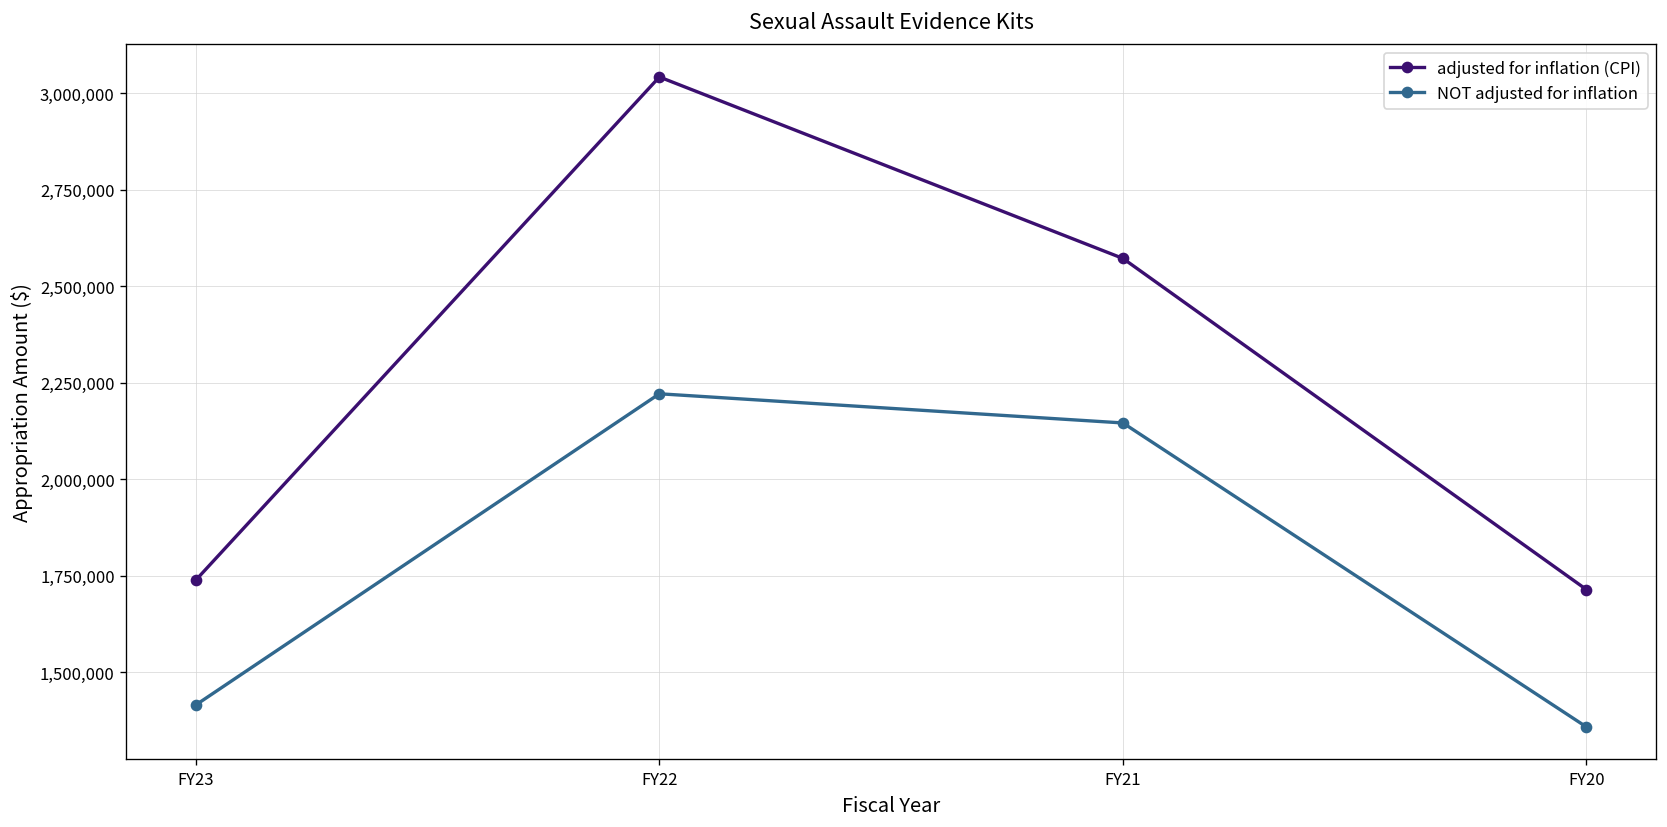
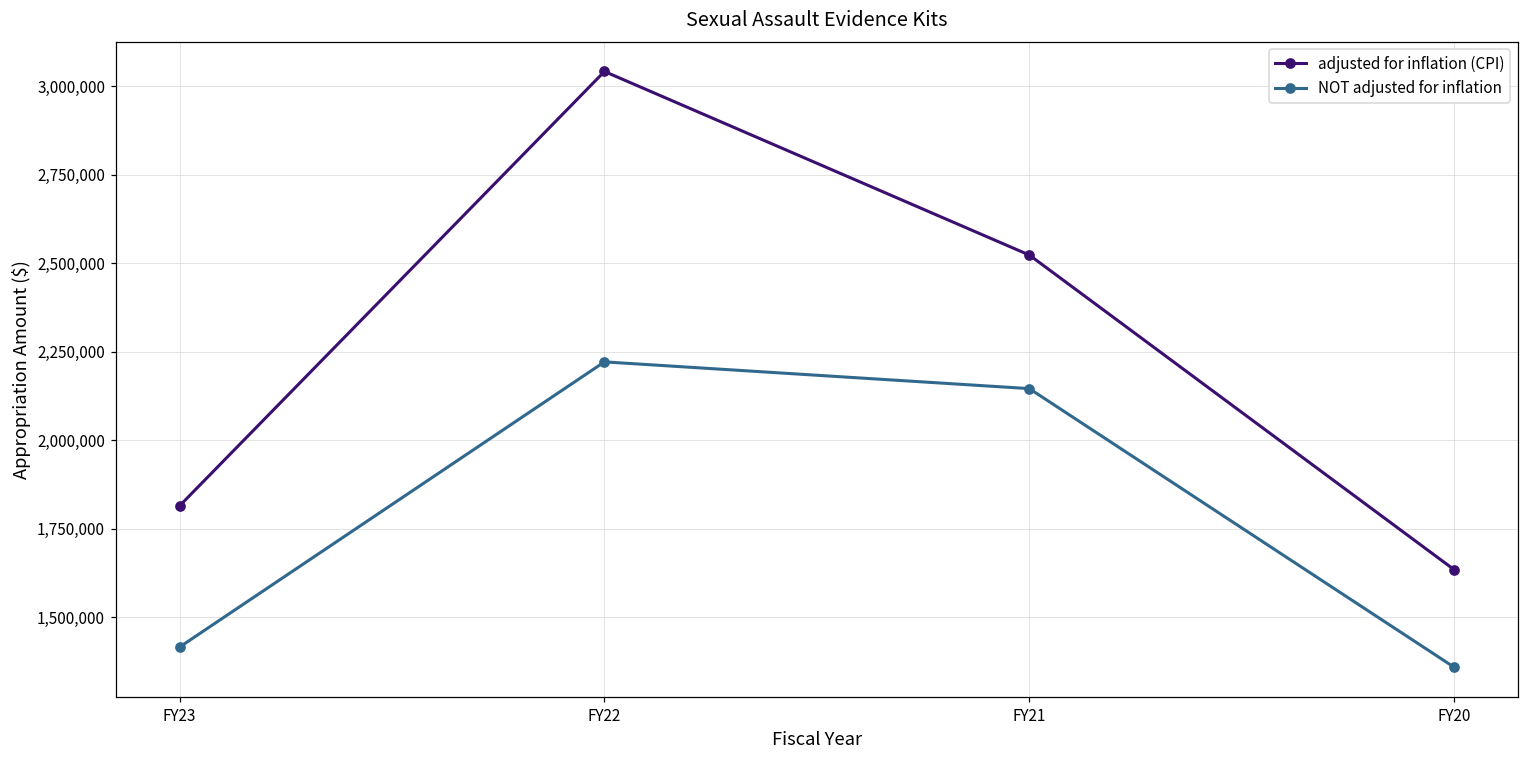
  {
    "adjusted for inflation (CPI)": {
-     "FY23": "1,740,000",
+     "FY23": "1,810,000",
      "FY22": "3,040,000",
-     "FY21": "2,570,000",
-     "FY20": "1,710,000"
+     "FY21": "2,520,000",
+     "FY20": "1,630,000"
    },
    "NOT adjusted for inflation": {
      "FY23": "1,420,000",
      "FY22": "2,220,000",
      "FY21": "2,150,000",
      "FY20": "1,360,000"
    }
  }
